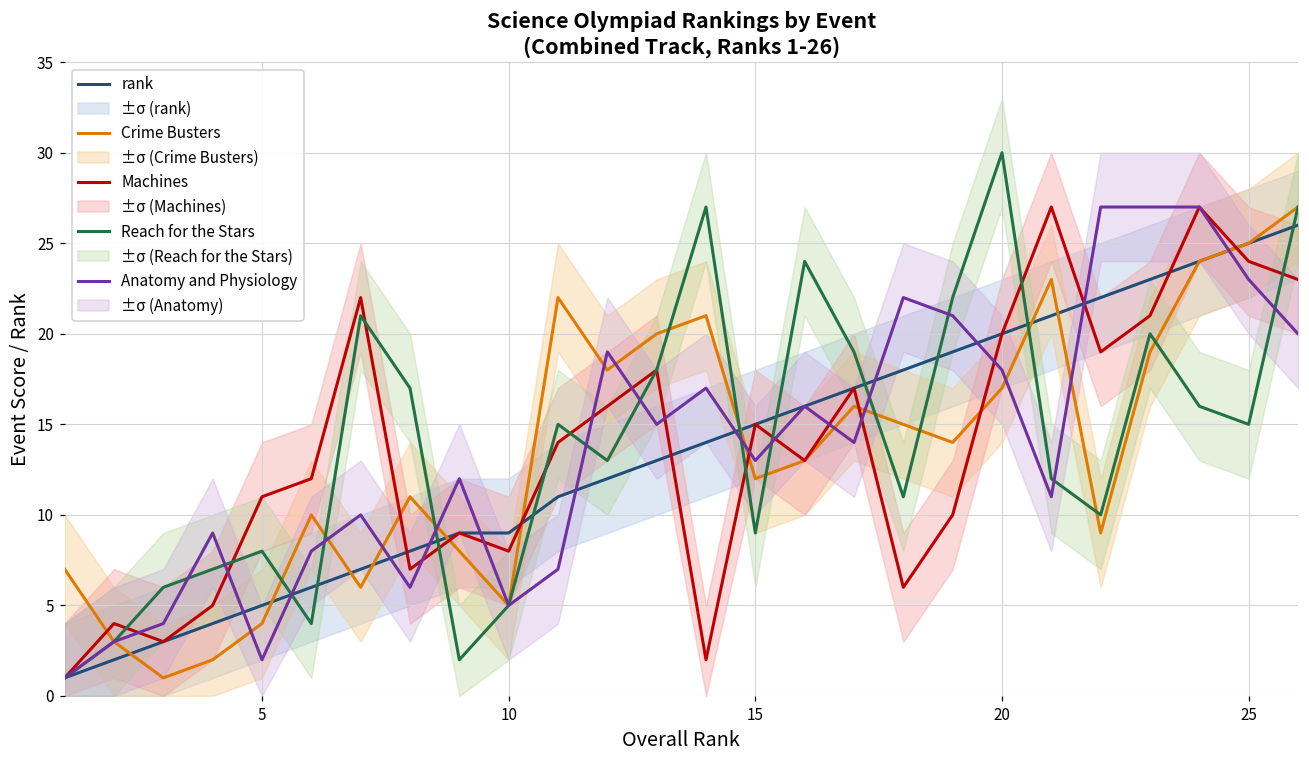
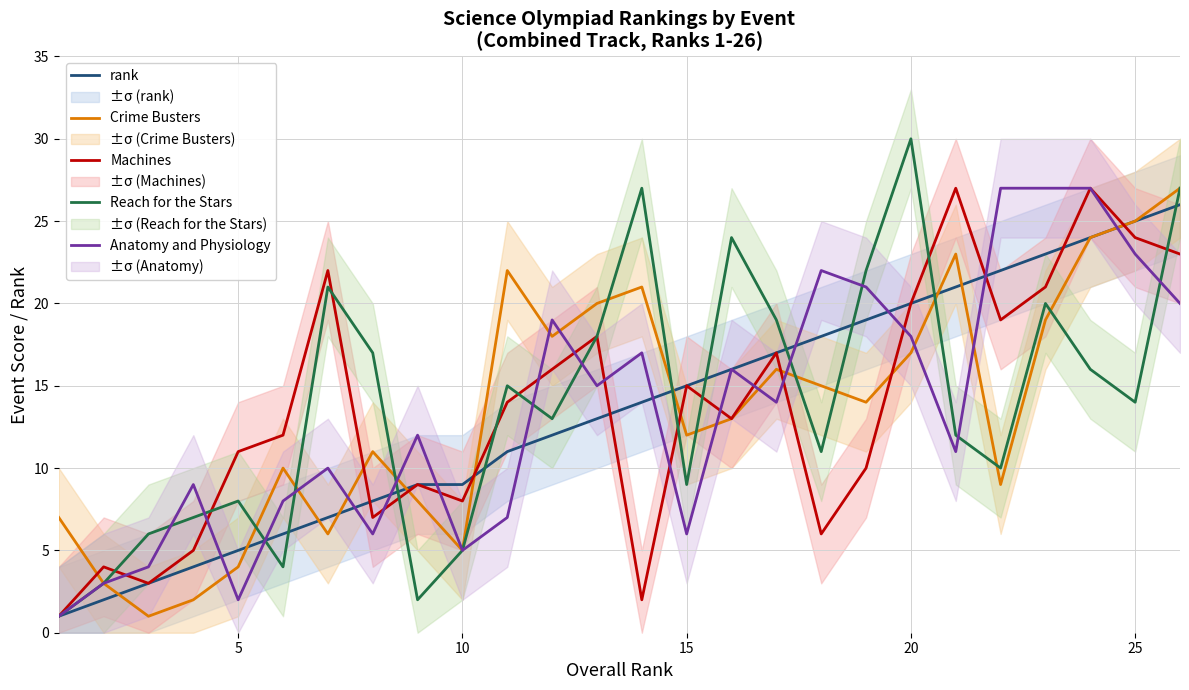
  {
    "rank": {
      "10": 9
    },
    "Crime Busters": {
      "5": 4,
      "20": 17
    },
    "Machines": {
      "25": 24
    },
    "Reach for the Stars": {
      "20": 30,
-     "25": 15
+     "25": 14
    },
    "Anatomy and Physiology": {
      "5": 2,
-     "15": 13,
+     "15": 6,
      "20": 18,
      "25": 23
    }
  }
